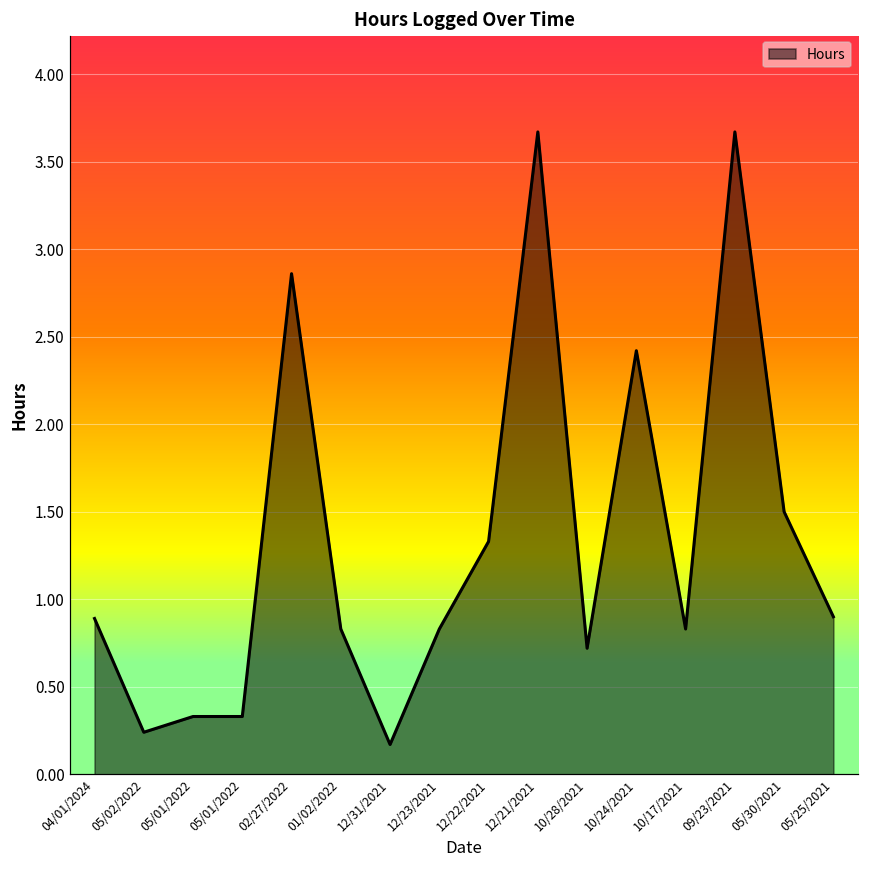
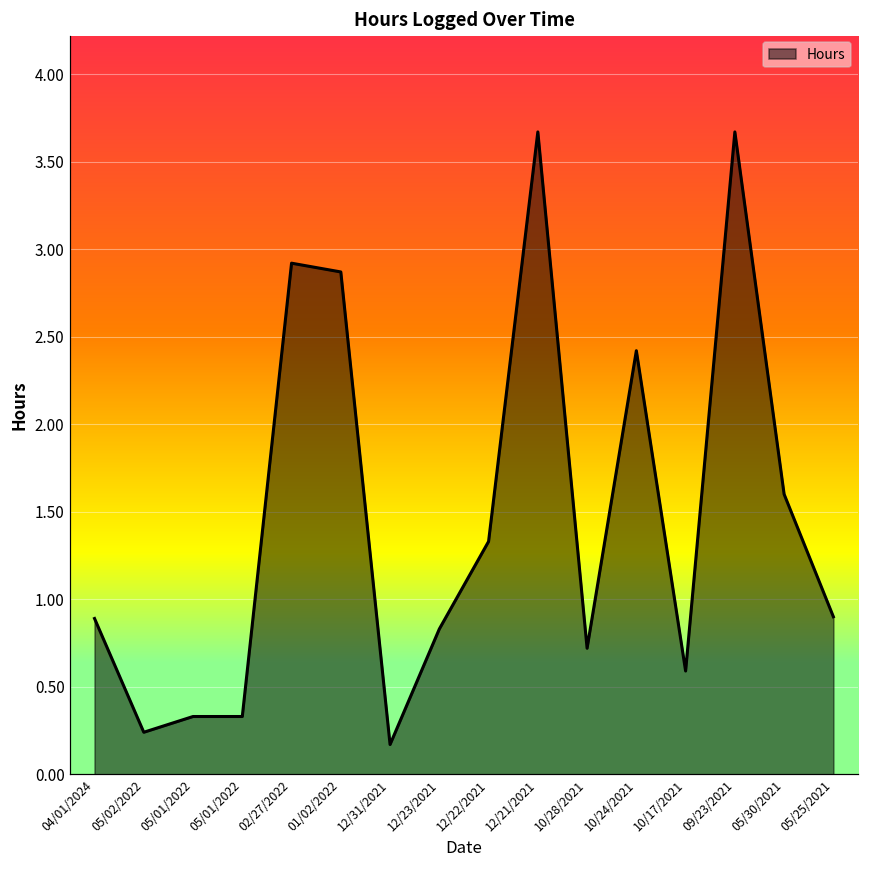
  {
    "04/01/2024": 0.89,
    "05/02/2022": 0.24,
-   "02/27/2022": 2.86,
-   "01/02/2022": 0.83,
+   "02/27/2022": 2.92,
+   "01/02/2022": 2.87,
    "12/31/2021": 0.17,
    "12/23/2021": 0.83,
    "12/22/2021": 1.33,
    "12/21/2021": 3.67,
    "10/28/2021": 0.72,
    "10/24/2021": 2.42,
-   "10/17/2021": 0.83,
+   "10/17/2021": 0.59,
    "09/23/2021": 3.67,
-   "05/30/2021": 1.5,
+   "05/30/2021": 1.6,
    "05/25/2021": 0.90
  }
